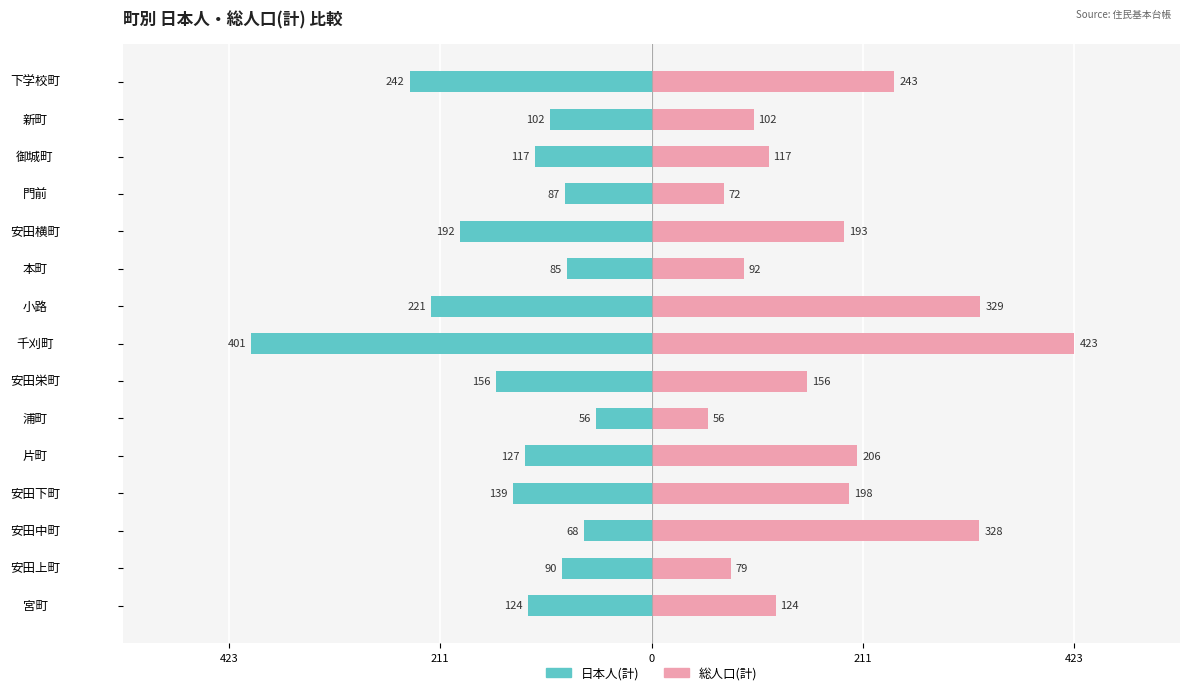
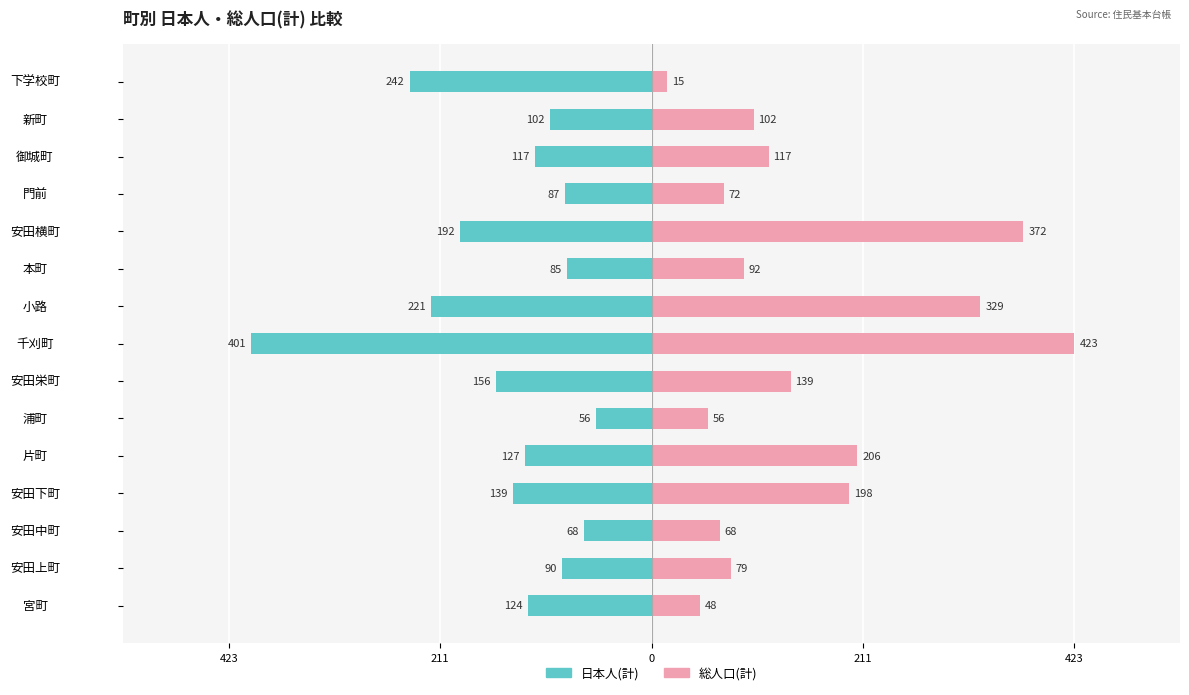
  {
    "総人口(計)": {
-     "下学校町": 243,
+     "下学校町": 15,
      "新町": 102,
      "御城町": 117,
      "門前": 72,
-     "安田横町": 193,
+     "安田横町": 372,
      "本町": 92,
      "小路": 329,
      "千刈町": 423,
-     "安田栄町": 156,
+     "安田栄町": 139,
      "浦町": 56,
      "片町": 206,
      "安田下町": 198,
-     "安田中町": 328,
+     "安田中町": 68,
      "安田上町": 79,
-     "宮町": 124
+     "宮町": 48
    }
  }
